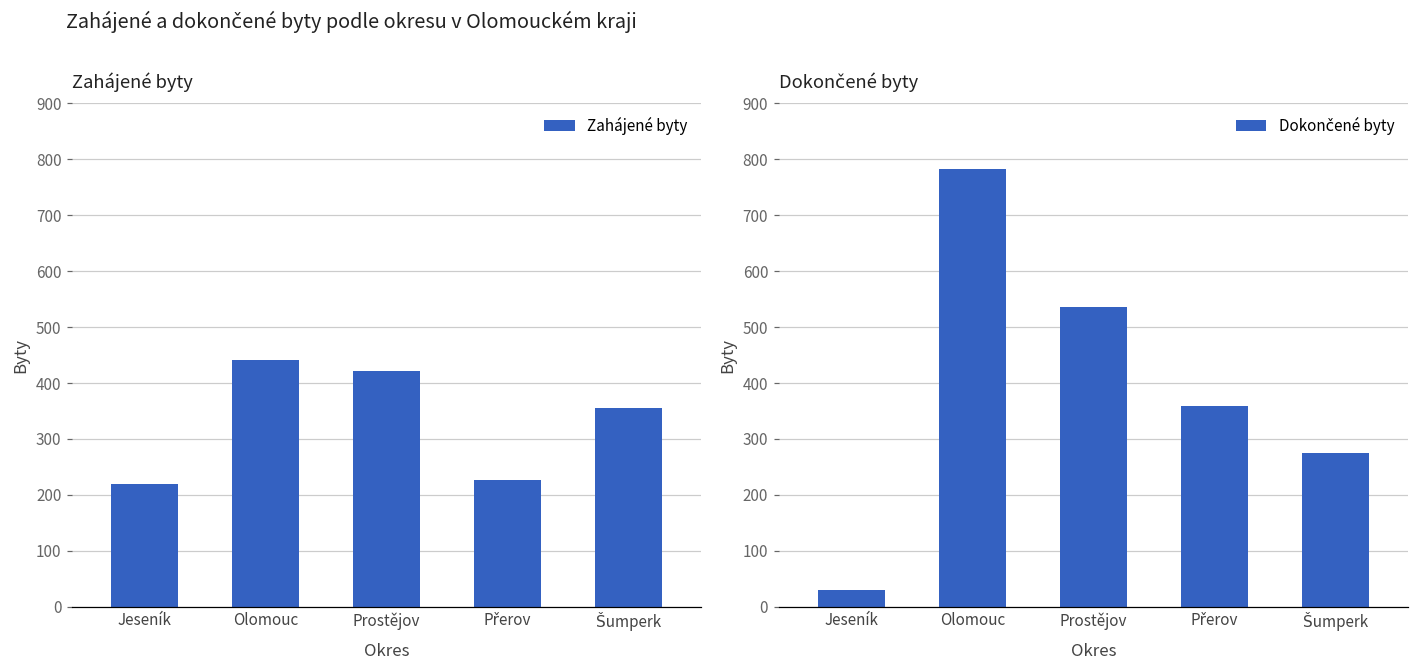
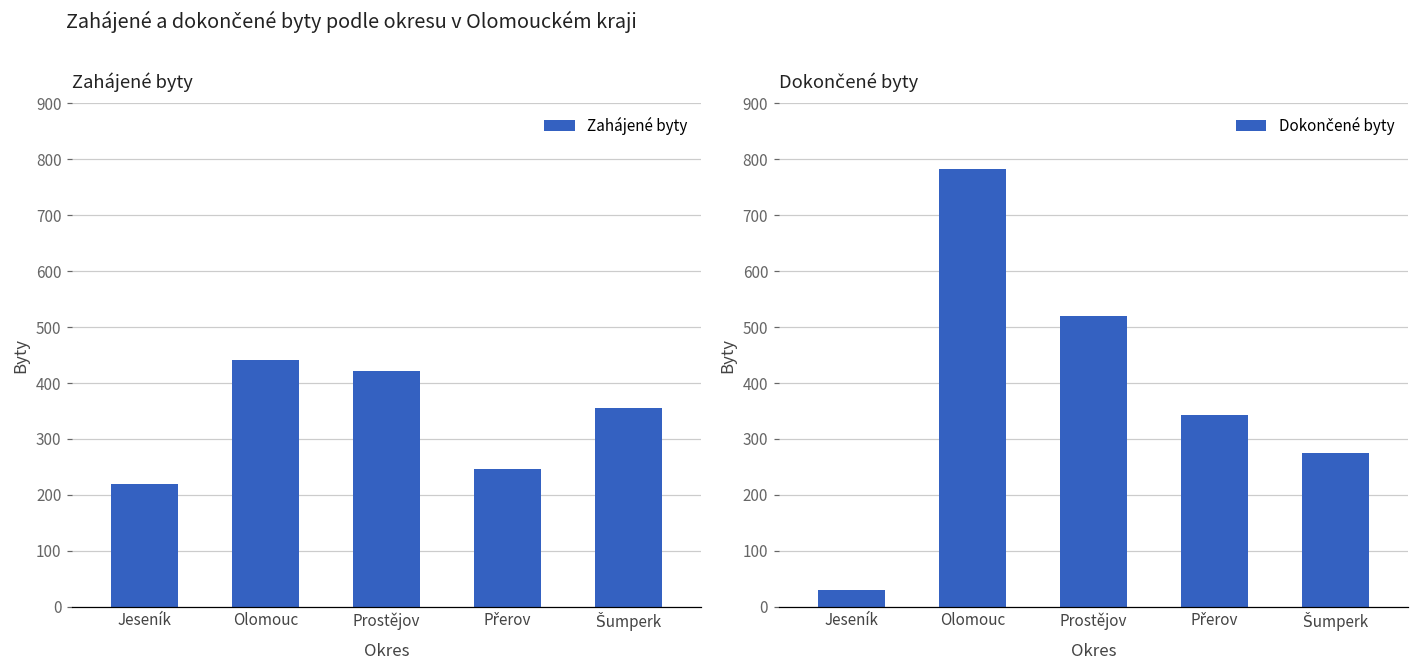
  {
    "Zahájené byty": {
      "Jeseník": 220,
      "Olomouc": 440,
      "Prostějov": 420,
-     "Přerov": 230,
+     "Přerov": 250,
      "Šumperk": 360
    },
    "Dokončené byty": {
      "Jeseník": 30,
      "Olomouc": 780,
-     "Prostějov": 540,
-     "Přerov": 360,
+     "Prostějov": 520,
+     "Přerov": 340,
      "Šumperk": 270
    }
  }
